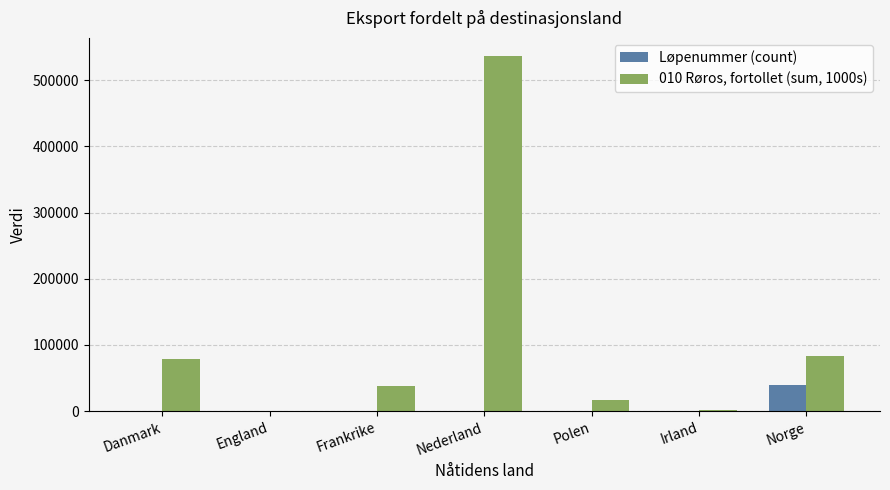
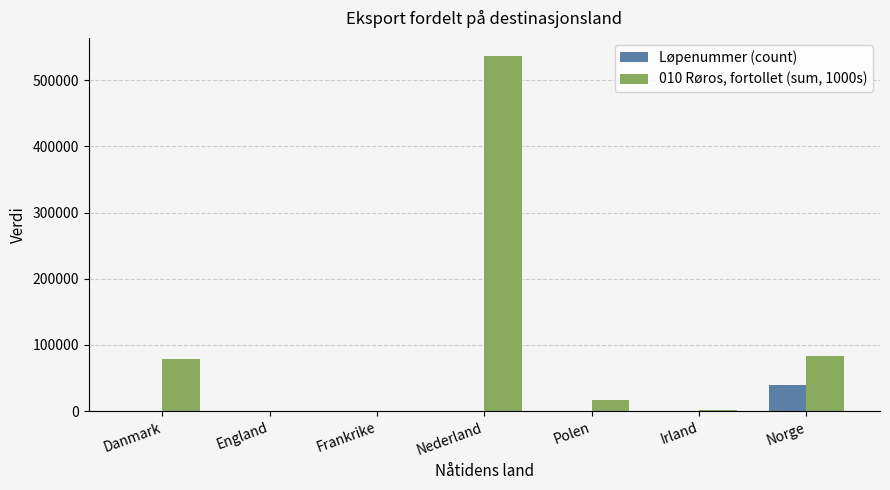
  {
    "Løpenummer (count)": {
      "Norge": 40000
    },
    "010 Røros, fortollet (sum, 1000s)": {
      "Danmark": 80000,
-     "Frankrike": 40000,
+     "Frankrike": 0,
      "Nederland": 540000,
      "Polen": 20000,
      "Norge": 80000
    }
  }
